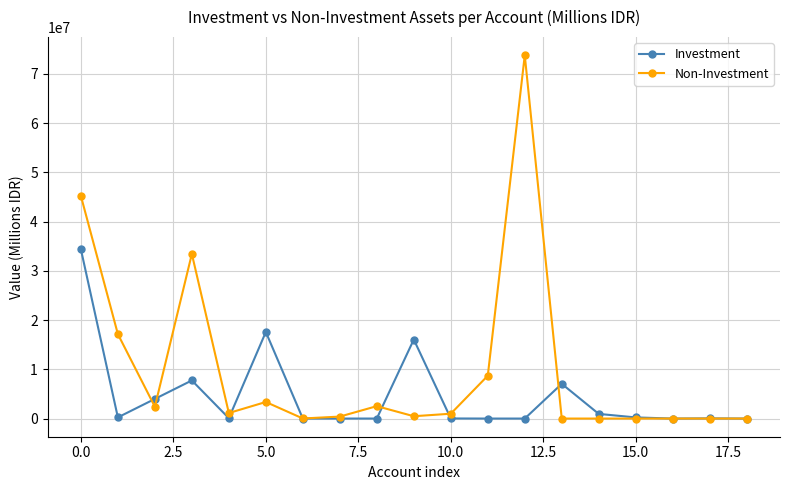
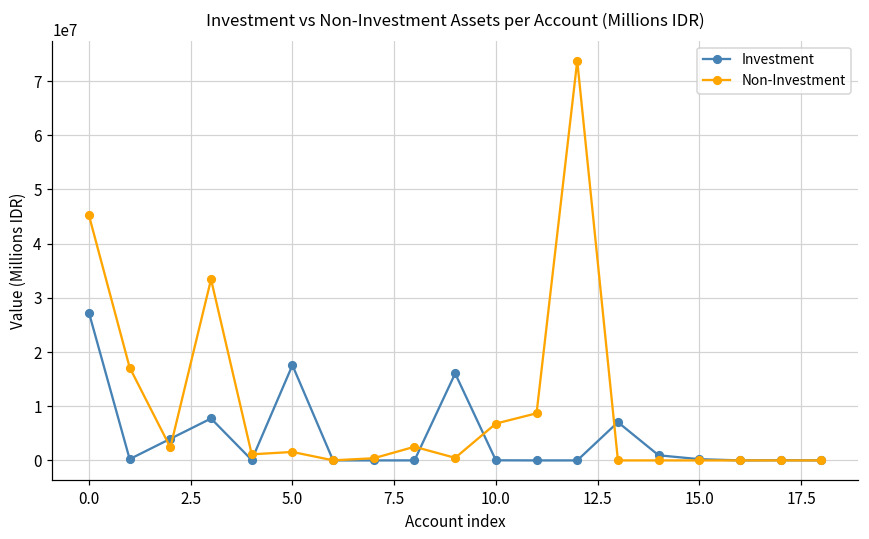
  {
    "Investment": {
-     "0.0": 34000000,
+     "0.0": 27000000,
      "5.0": 18000000,
      "10.0": 0
    },
    "Non-Investment": {
      "0.0": 45000000,
-     "5.0": 3000000,
-     "10.0": 1000000
+     "5.0": 2000000,
+     "10.0": 7000000
    }
  }
